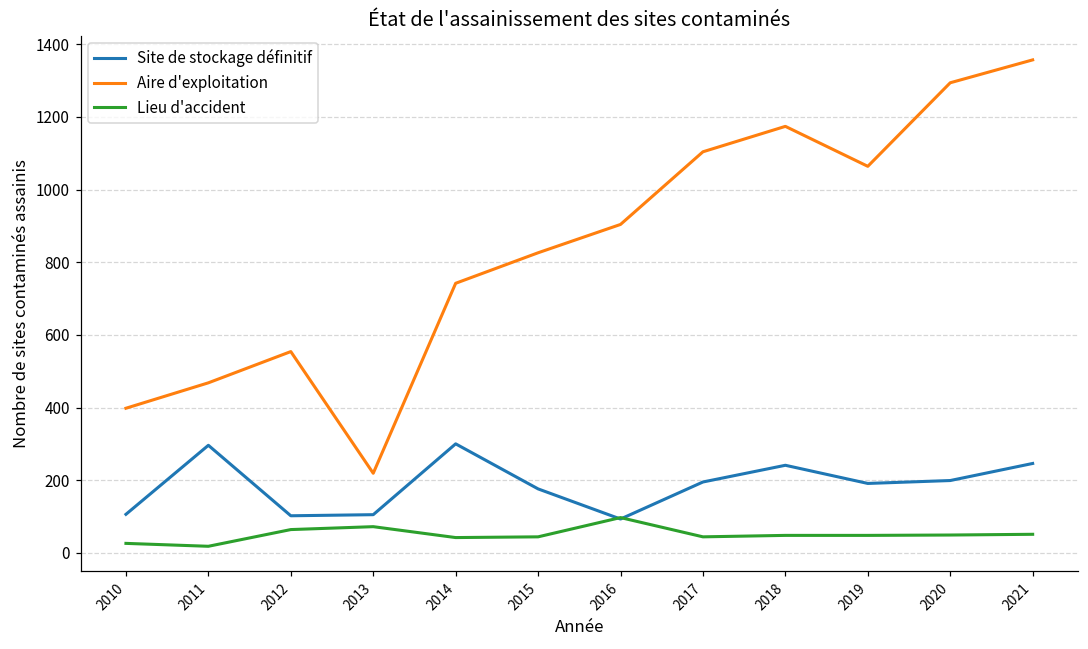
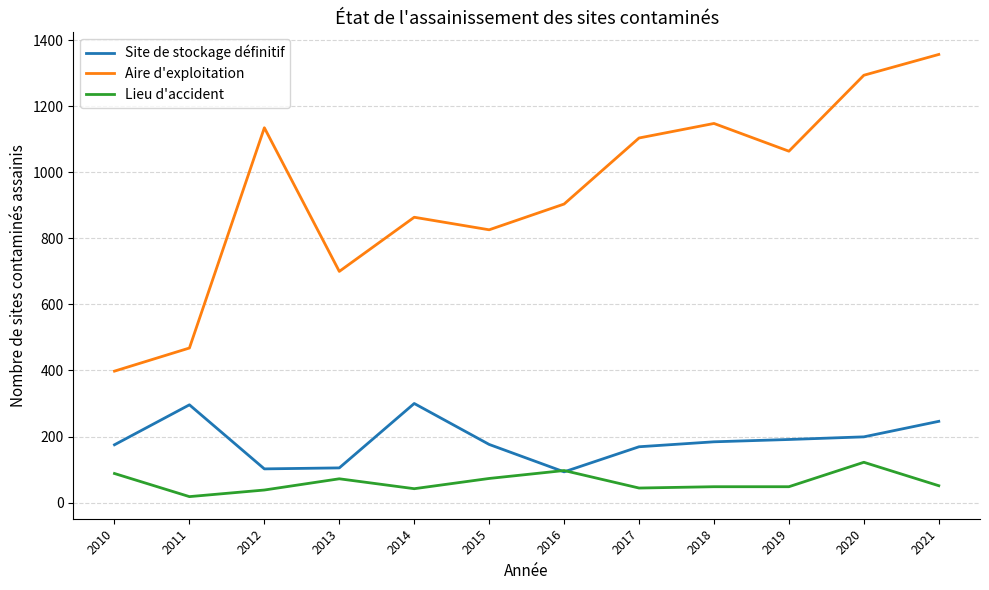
  {
    "Site de stockage définitif": {
-     "2010": 110,
+     "2010": 180,
      "2011": 300,
      "2012": 100,
      "2013": 110,
      "2014": 300,
      "2015": 180,
-     "2017": 200,
-     "2018": 240,
+     "2017": 170,
+     "2018": 180,
      "2019": 190,
      "2020": 200,
      "2021": 250
    },
    "Aire d'exploitation": {
      "2010": 400,
      "2011": 470,
-     "2012": 550,
-     "2013": 220,
-     "2014": 740,
+     "2012": 1140,
+     "2013": 700,
+     "2014": 860,
      "2015": 830,
      "2016": 900,
      "2017": 1100,
-     "2018": 1170,
+     "2018": 1150,
      "2019": 1060,
      "2020": 1290,
      "2021": 1360
    },
    "Lieu d'accident": {
-     "2010": 30,
+     "2010": 90,
      "2011": 20,
-     "2012": 60,
+     "2012": 40,
      "2013": 70,
      "2014": 40,
-     "2015": 40,
+     "2015": 70,
      "2017": 40,
      "2018": 50,
      "2019": 50,
-     "2020": 50,
+     "2020": 120,
      "2021": 50
    }
  }
